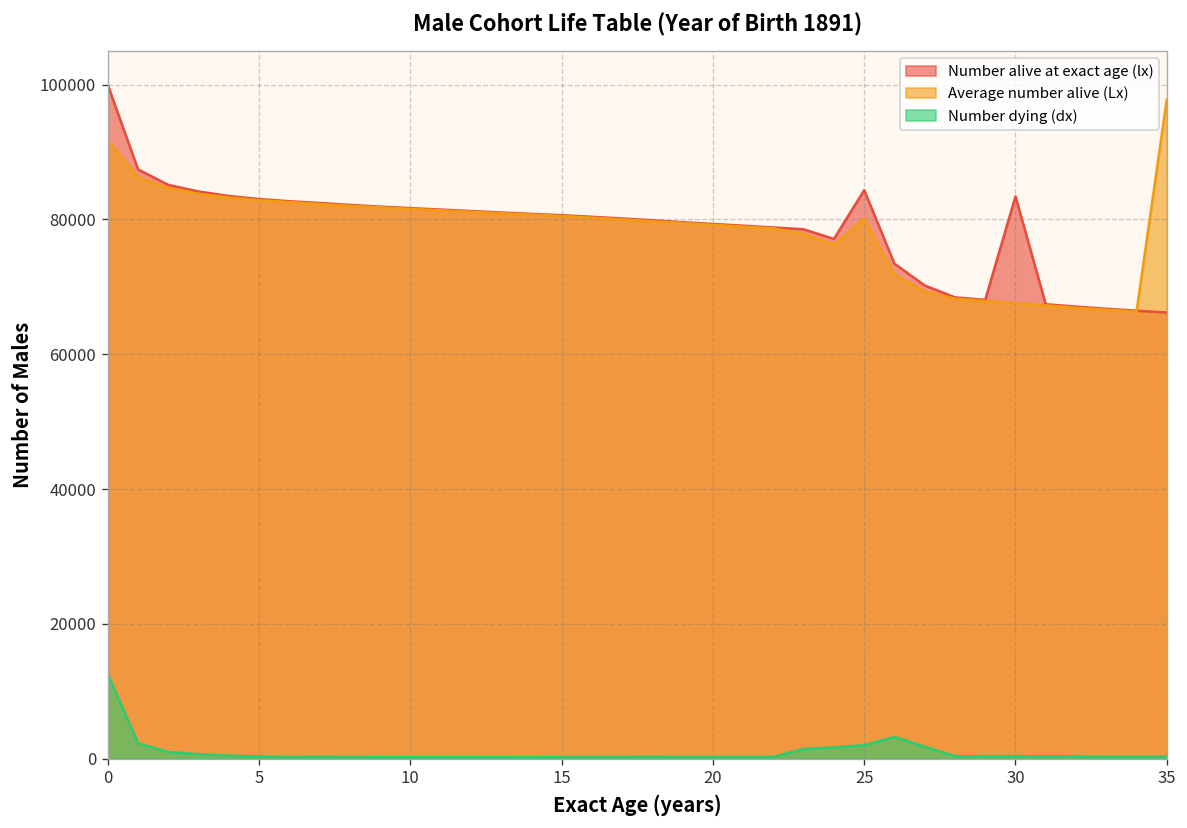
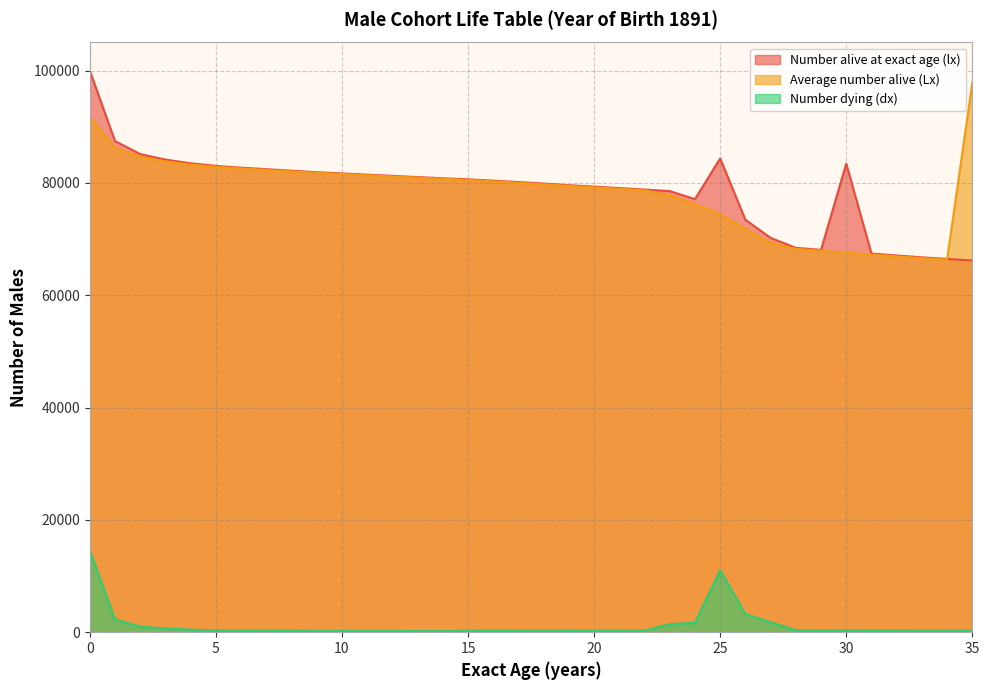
  {
    "Number alive at exact age (lx)": {
      "0": 100000,
      "25": 84000,
      "30": 83000,
      "35": 66000
    },
    "Average number alive (Lx)": {
      "0": 92000,
-     "25": 80000,
+     "25": 74000,
      "30": 68000,
      "35": 98000
    },
    "Number dying (dx)": {
-     "0": 13000,
+     "0": 15000,
      "5": 0,
      "10": 0,
      "15": 0,
      "20": 0,
-     "25": 2000,
+     "25": 11000,
      "30": 0,
      "35": 0
    }
  }
